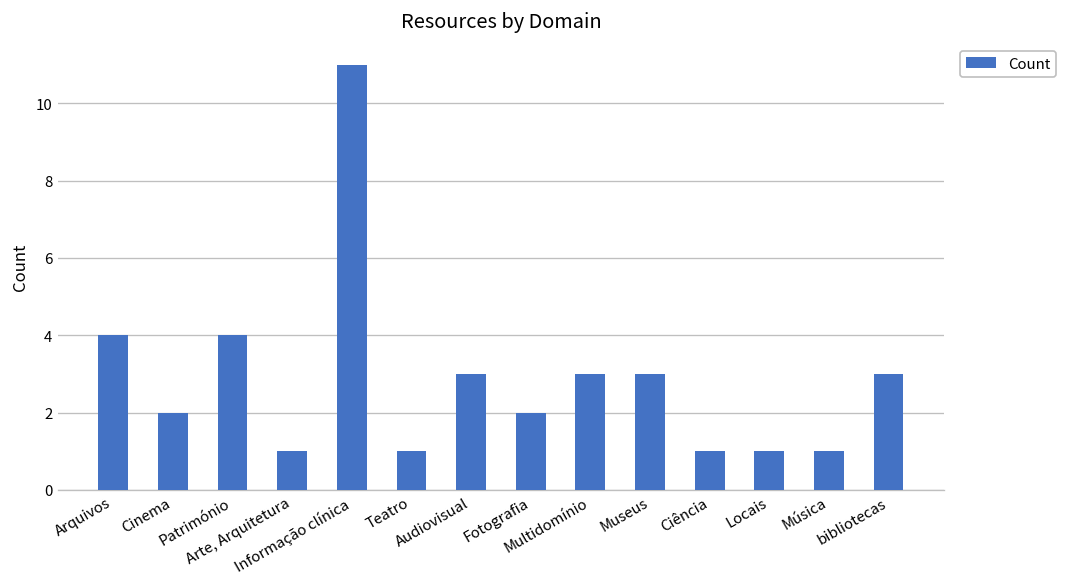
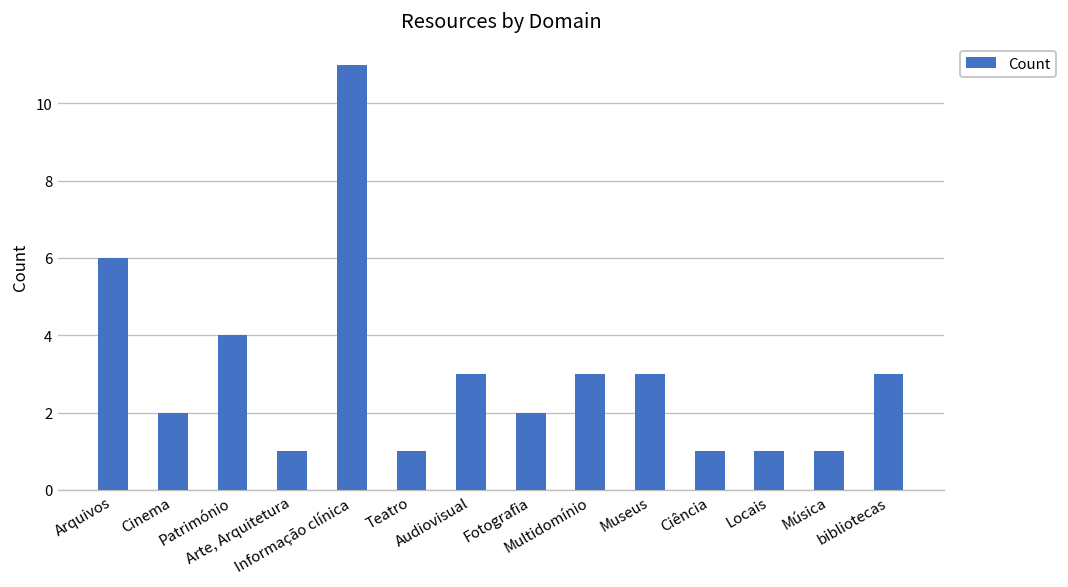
  {
-   "Arquivos": 4,
+   "Arquivos": 6,
    "Cinema": 2,
    "Património": 4,
    "Arte, Arquitetura": 1,
    "Informação clínica": 11,
    "Teatro": 1,
    "Audiovisual": 3,
    "Fotografia": 2,
    "Multidomínio": 3,
    "Museus": 3,
    "Ciência": 1,
    "Locais": 1,
    "Música": 1,
    "bibliotecas": 3
  }
